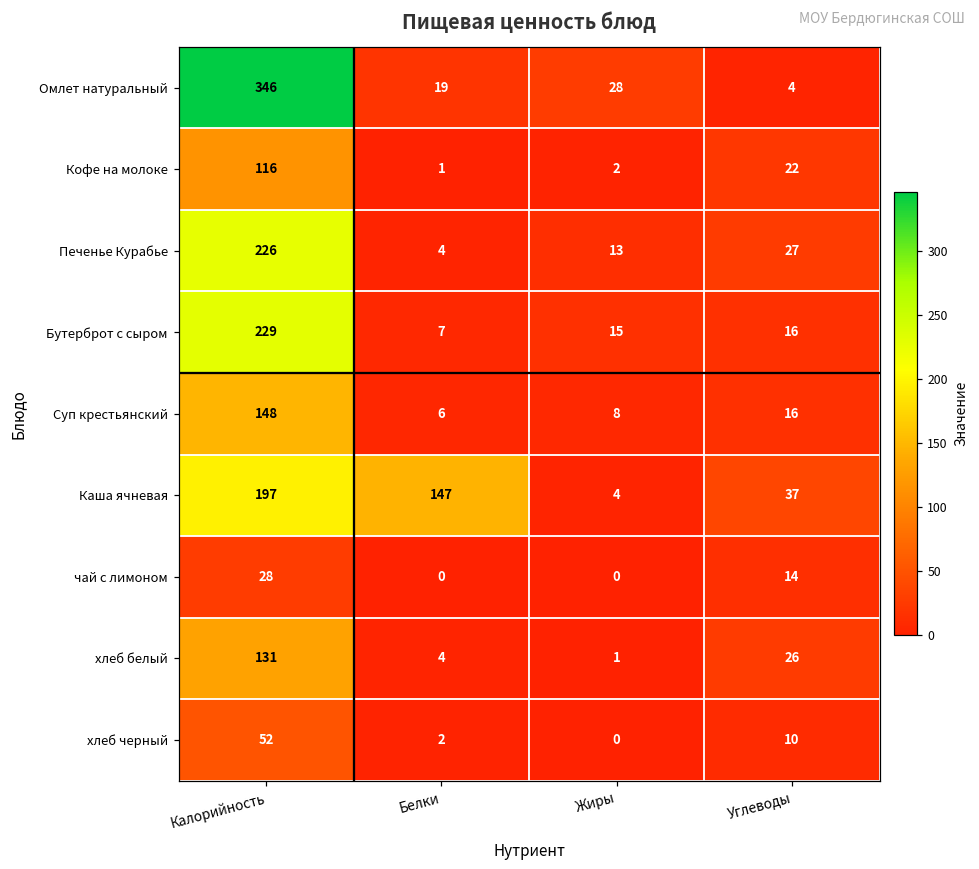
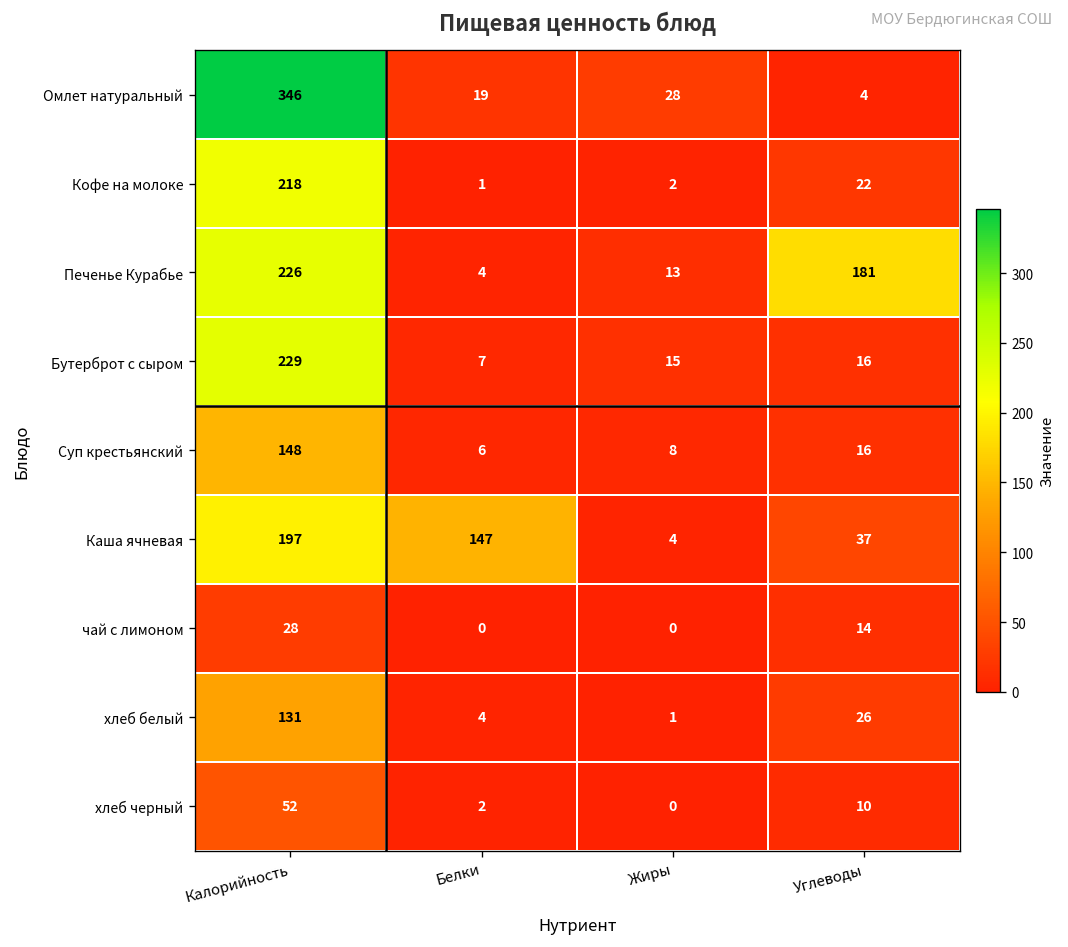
  {
    "Омлет натуральный": {
      "Калорийность": 346,
      "Белки": 19,
      "Жиры": 28,
      "Углеводы": 4
    },
    "Кофе на молоке": {
-     "Калорийность": 116,
+     "Калорийность": 218,
      "Белки": 1,
      "Жиры": 2,
      "Углеводы": 22
    },
    "Печенье Курабье": {
      "Калорийность": 226,
      "Белки": 4,
      "Жиры": 13,
-     "Углеводы": 27
+     "Углеводы": 181
    },
    "Бутерброт с сыром": {
      "Калорийность": 229,
      "Белки": 7,
      "Жиры": 15,
      "Углеводы": 16
    },
    "Суп крестьянский": {
      "Калорийность": 148,
      "Белки": 6,
      "Жиры": 8,
      "Углеводы": 16
    },
    "Каша ячневая": {
      "Калорийность": 197,
      "Белки": 147,
      "Жиры": 4,
      "Углеводы": 37
    },
    "чай с лимоном": {
      "Калорийность": 28,
      "Белки": 0,
      "Жиры": 0,
      "Углеводы": 14
    },
    "хлеб белый": {
      "Калорийность": 131,
      "Белки": 4,
      "Жиры": 1,
      "Углеводы": 26
    },
    "хлеб черный": {
      "Калорийность": 52,
      "Белки": 2,
      "Жиры": 0,
      "Углеводы": 10
    }
  }
